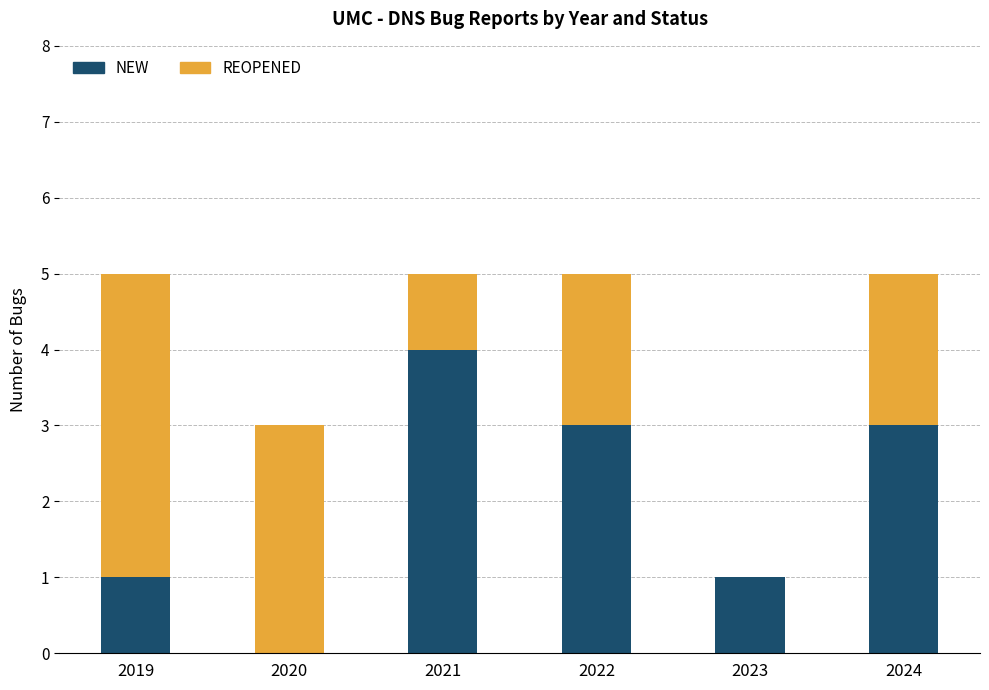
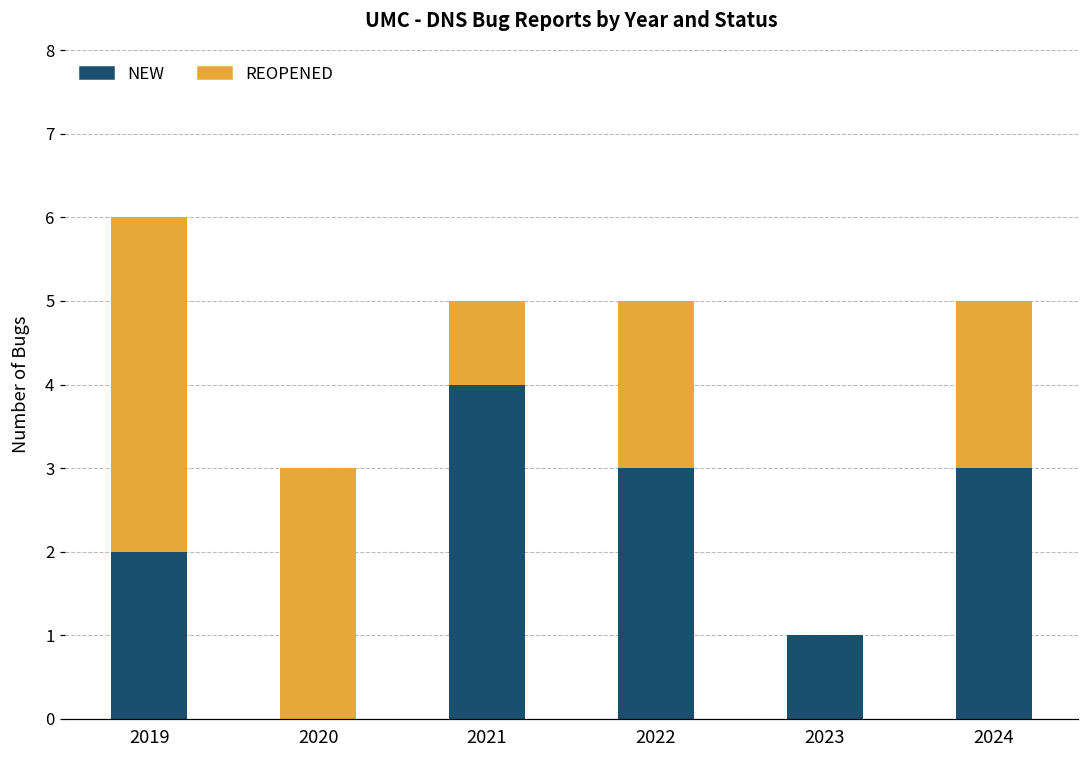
  {
    "NEW": {
-     "2019": 1,
+     "2019": 2,
      "2020": 0,
      "2021": 4,
      "2022": 3,
      "2023": 1,
      "2024": 3
    },
    "REOPENED": {
      "2019": 4,
      "2020": 3,
      "2021": 1,
      "2022": 2,
      "2023": 0,
      "2024": 2
    }
  }
